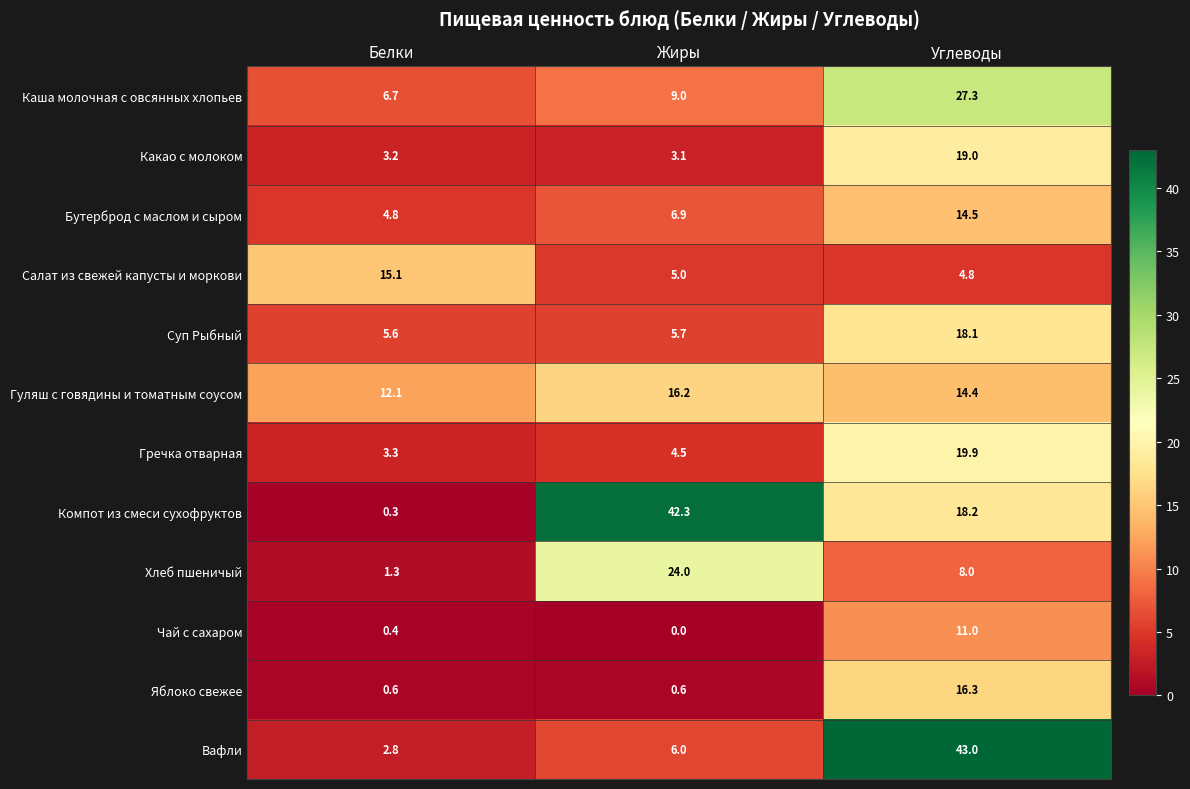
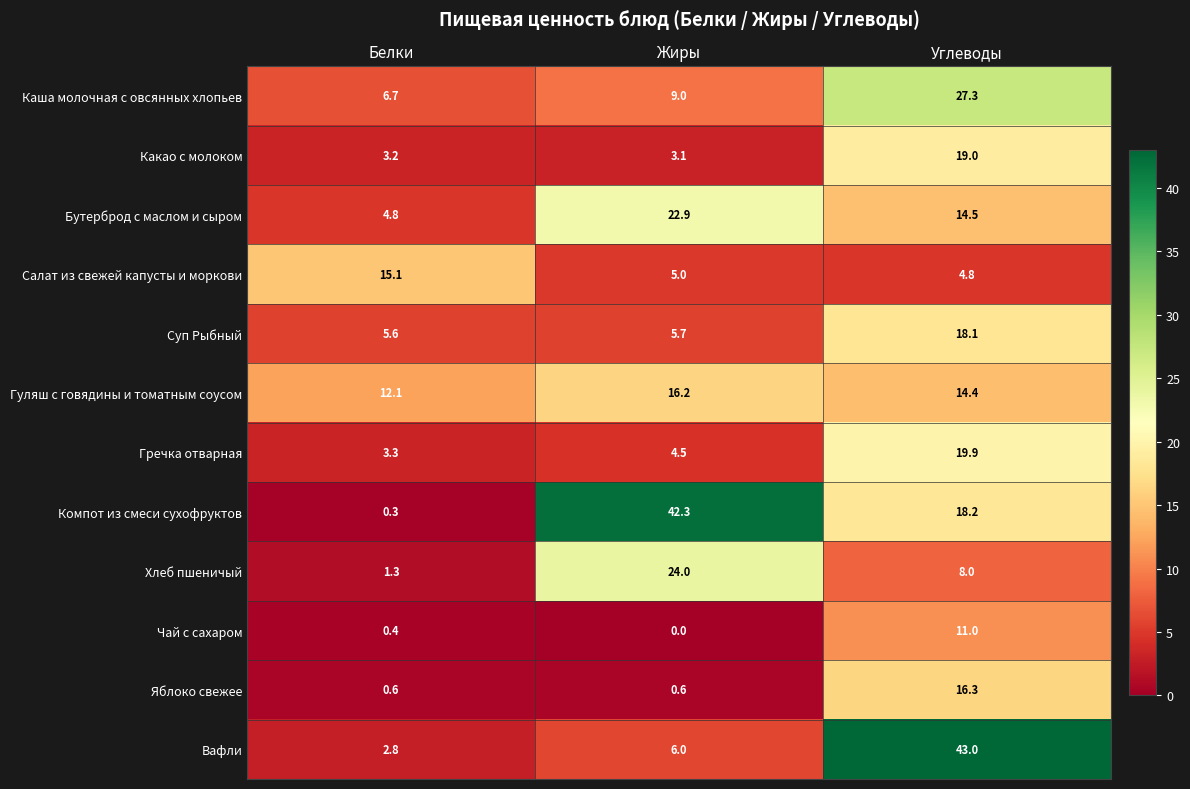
  {
    "Каша молочная с овсянных хлопьев": {
      "Белки": 6.7,
      "Жиры": 9.0,
      "Углеводы": 27.3
    },
    "Какао с молоком": {
      "Белки": 3.2,
      "Жиры": 3.1,
      "Углеводы": 19.0
    },
    "Бутерброд с маслом и сыром": {
      "Белки": 4.8,
-     "Жиры": 6.9,
+     "Жиры": 22.9,
      "Углеводы": 14.5
    },
    "Салат из свежей капусты и моркови": {
      "Белки": 15.1,
      "Жиры": 5.0,
      "Углеводы": 4.8
    },
    "Суп Рыбный": {
      "Белки": 5.6,
      "Жиры": 5.7,
      "Углеводы": 18.1
    },
    "Гуляш с говядины и томатным соусом": {
      "Белки": 12.1,
      "Жиры": 16.2,
      "Углеводы": 14.4
    },
    "Гречка отварная": {
      "Белки": 3.3,
      "Жиры": 4.5,
      "Углеводы": 19.9
    },
    "Компот из смеси сухофруктов": {
      "Белки": 0.3,
      "Жиры": 42.3,
      "Углеводы": 18.2
    },
    "Хлеб пшеничый": {
      "Белки": 1.3,
      "Жиры": 24.0,
      "Углеводы": 8.0
    },
    "Чай с сахаром": {
      "Белки": 0.4,
      "Жиры": 0.0,
      "Углеводы": 11.0
    },
    "Яблоко свежее": {
      "Белки": 0.6,
      "Жиры": 0.6,
      "Углеводы": 16.3
    },
    "Вафли": {
      "Белки": 2.8,
      "Жиры": 6.0,
      "Углеводы": 43.0
    }
  }
